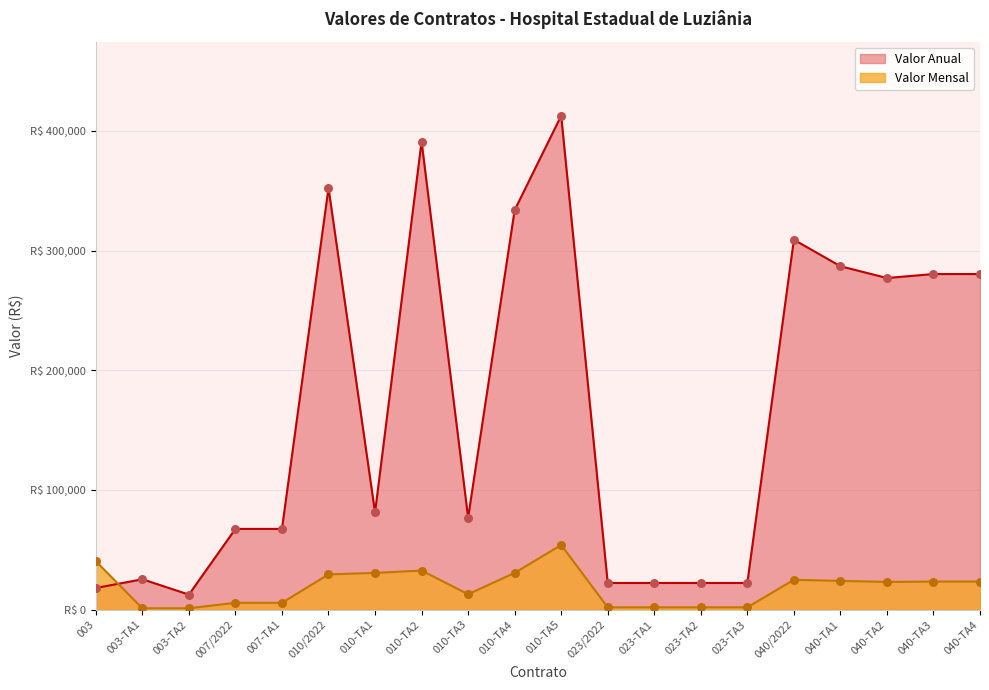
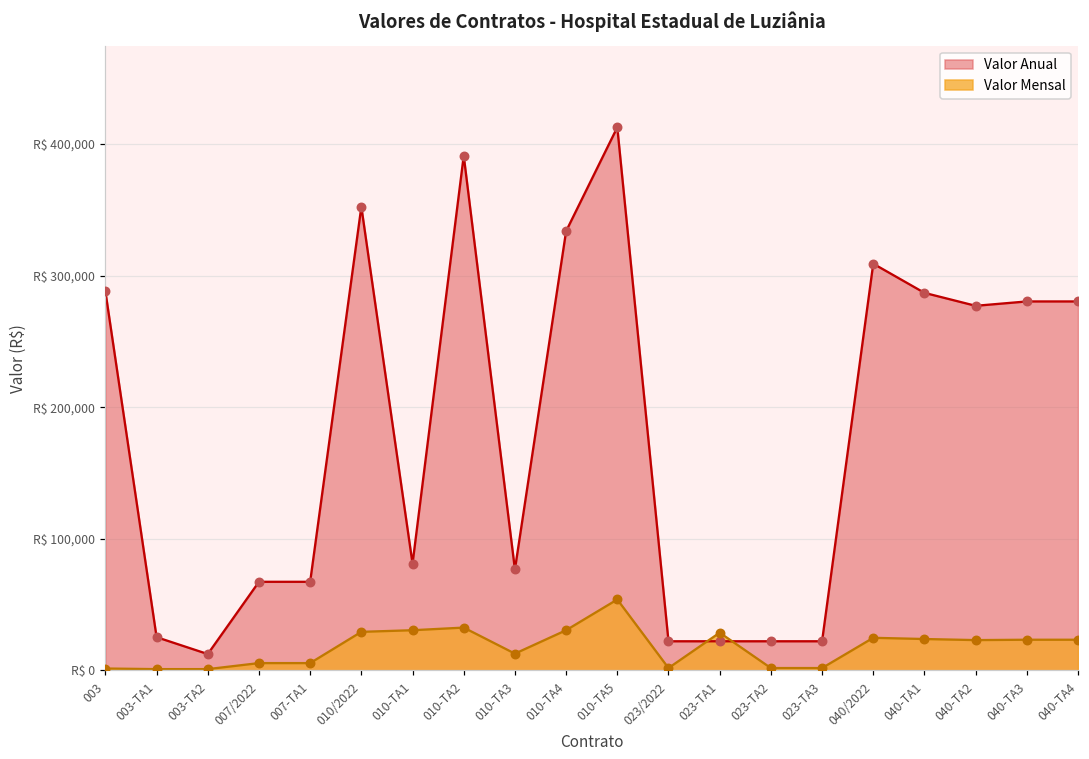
  {
    "Valor Anual": {
-     "003": "R$ 18,000",
+     "003": "R$ 288,000",
      "003-TA1": "R$ 25,000",
      "003-TA2": "R$ 12,000",
      "007/2022": "R$ 67,000",
      "007-TA1": "R$ 67,000",
      "010/2022": "R$ 352,000",
      "010-TA1": "R$ 81,000",
      "010-TA2": "R$ 391,000",
      "010-TA3": "R$ 77,000",
      "010-TA4": "R$ 334,000",
      "010-TA5": "R$ 413,000",
      "023/2022": "R$ 22,000",
      "023-TA1": "R$ 22,000",
      "023-TA2": "R$ 22,000",
      "023-TA3": "R$ 22,000",
      "040/2022": "R$ 309,000",
      "040-TA1": "R$ 287,000",
      "040-TA2": "R$ 277,000",
      "040-TA3": "R$ 280,000",
      "040-TA4": "R$ 280,000"
    },
    "Valor Mensal": {
-     "003": "R$ 40,000",
+     "003": "R$ 1,000",
      "003-TA1": "R$ 1,000",
      "003-TA2": "R$ 1,000",
      "007/2022": "R$ 6,000",
      "007-TA1": "R$ 6,000",
      "010/2022": "R$ 29,000",
      "010-TA1": "R$ 31,000",
      "010-TA2": "R$ 33,000",
      "010-TA3": "R$ 13,000",
      "010-TA4": "R$ 31,000",
      "010-TA5": "R$ 54,000",
      "023/2022": "R$ 2,000",
-     "023-TA1": "R$ 2,000",
+     "023-TA1": "R$ 29,000",
      "023-TA2": "R$ 2,000",
      "023-TA3": "R$ 2,000",
      "040/2022": "R$ 25,000",
      "040-TA1": "R$ 24,000",
      "040-TA2": "R$ 23,000",
      "040-TA3": "R$ 23,000",
      "040-TA4": "R$ 23,000"
    }
  }
